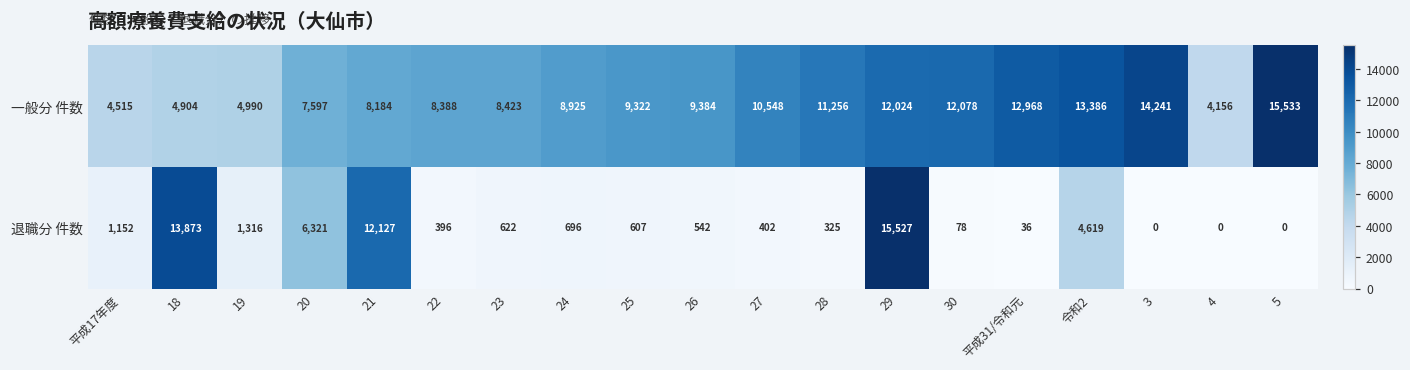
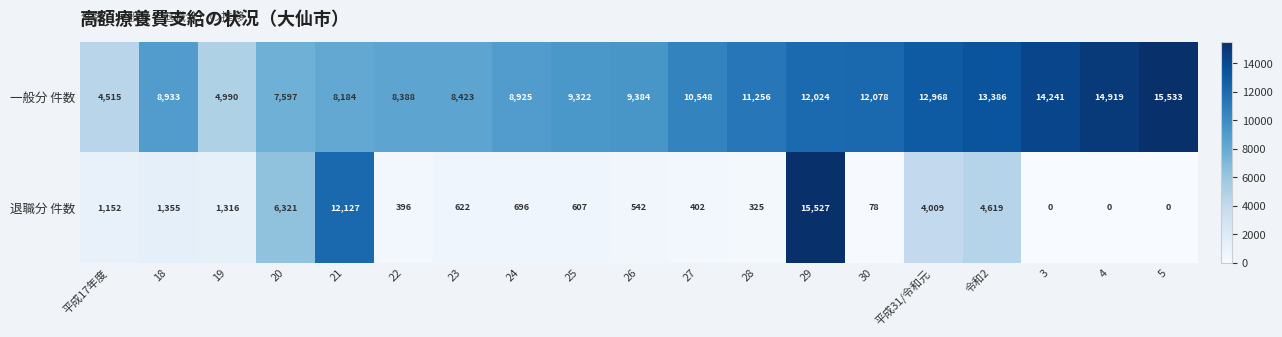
  {
    "一般分 件数": {
      "平成17年度": "4,515",
-     "18": "4,904",
+     "18": "8,933",
      "19": "4,990",
      "20": "7,597",
      "21": "8,184",
      "22": "8,388",
      "23": "8,423",
      "24": "8,925",
      "25": "9,322",
      "26": "9,384",
      "27": "10,548",
      "28": "11,256",
      "29": "12,024",
      "30": "12,078",
      "平成31/令和元": "12,968",
      "令和2": "13,386",
      "3": "14,241",
-     "4": "4,156",
+     "4": "14,919",
      "5": "15,533"
    },
    "退職分 件数": {
      "平成17年度": "1,152",
-     "18": "13,873",
+     "18": "1,355",
      "19": "1,316",
      "20": "6,321",
      "21": "12,127",
      "22": "396",
      "23": "622",
      "24": "696",
      "25": "607",
      "26": "542",
      "27": "402",
      "28": "325",
      "29": "15,527",
      "30": "78",
-     "平成31/令和元": "36",
+     "平成31/令和元": "4,009",
      "令和2": "4,619",
      "3": "0",
      "4": "0",
      "5": "0"
    }
  }
